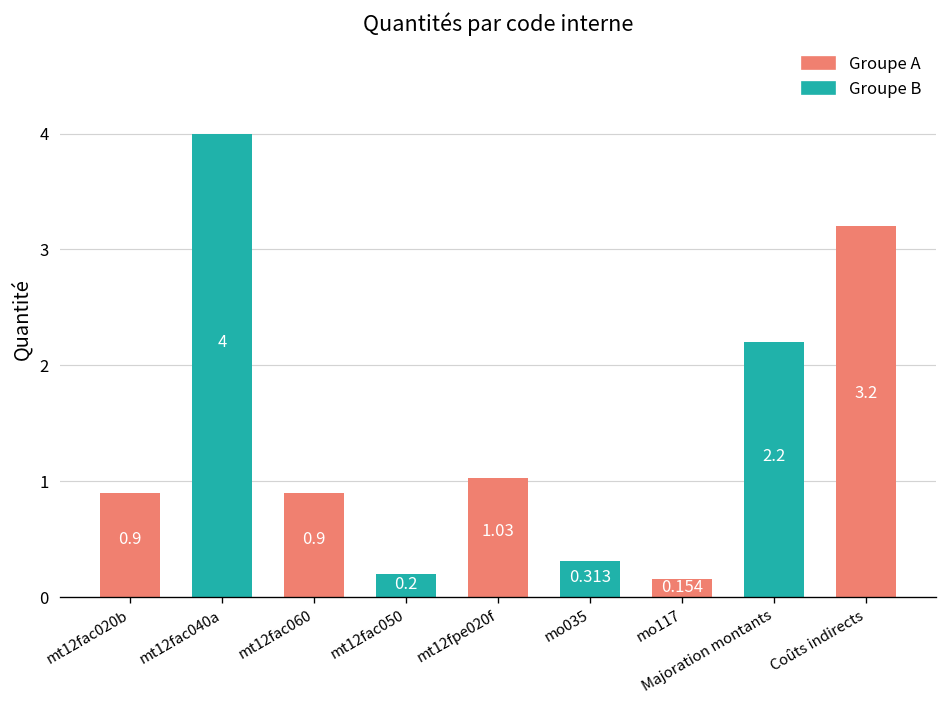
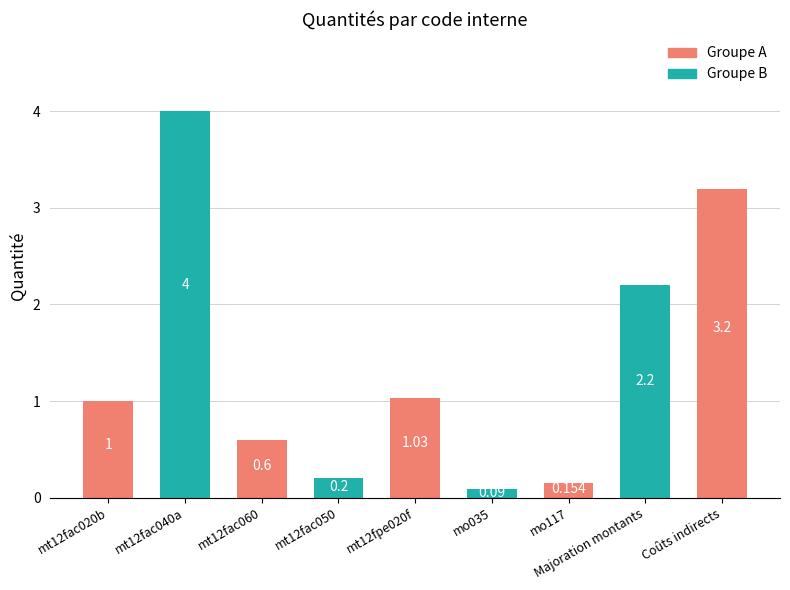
  {
-   "mt12fac020b": 0.9,
+   "mt12fac020b": 1,
    "mt12fac040a": 4,
-   "mt12fac060": 0.9,
+   "mt12fac060": 0.6,
    "mt12fac050": 0.2,
    "mt12fpe020f": 1.03,
-   "mo035": 0.313,
+   "mo035": 0.09,
    "mo117": 0.154,
    "Majoration montants": 2.2,
    "Coûts indirects": 3.2
  }
